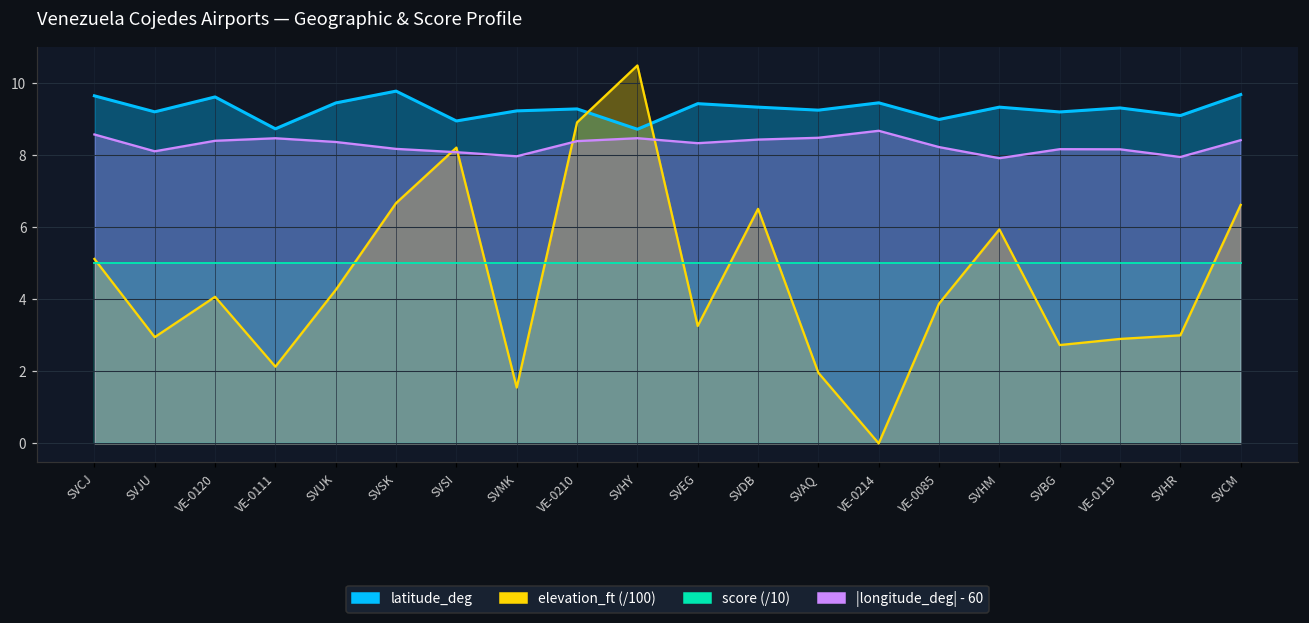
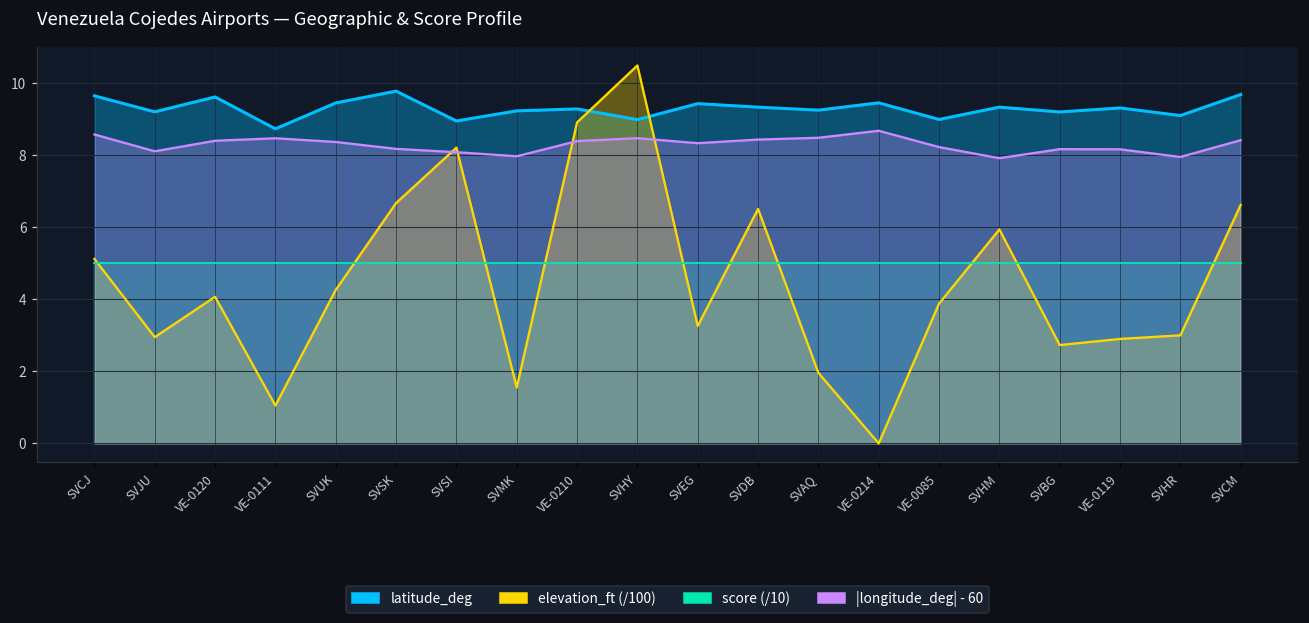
  {
    "latitude_deg": {
      "SVCJ": 9.6,
      "SVJU": 9.2,
      "VE-0120": 9.6,
      "VE-0111": 8.7,
      "SVUK": 9.4,
      "SVSK": 9.8,
      "SVSI": 8.9,
      "SVMK": 9.2,
      "VE-0210": 9.3,
-     "SVHY": 8.7,
+     "SVHY": 9.0,
      "SVEG": 9.4,
      "SVDB": 9.3,
      "SVAQ": 9.3,
      "VE-0214": 9.5,
      "VE-0085": 9.0,
      "SVHM": 9.3,
      "SVBG": 9.2,
      "VE-0119": 9.3,
      "SVHR": 9.1,
      "SVCM": 9.7
    },
    "elevation_ft (/100)": {
      "SVCJ": 5.1,
      "SVJU": 3.0,
      "VE-0120": 4.1,
-     "VE-0111": 2.1,
+     "VE-0111": 1.1,
      "SVUK": 4.3,
      "SVSK": 6.7,
      "SVSI": 8.2,
      "SVMK": 1.6,
      "VE-0210": 8.9,
      "SVHY": 10.5,
      "SVEG": 3.3,
      "SVDB": 6.5,
      "SVAQ": 2.0,
      "VE-0214": 0.0,
      "VE-0085": 3.9,
      "SVHM": 5.9,
      "SVBG": 2.7,
      "VE-0119": 2.9,
      "SVHR": 3.0,
      "SVCM": 6.6
    },
    "score (/10)": {
      "SVCJ": 5.0,
      "SVJU": 5.0,
      "VE-0120": 5.0,
      "VE-0111": 5.0,
      "SVUK": 5.0,
      "SVSK": 5.0,
      "SVSI": 5.0,
      "SVMK": 5.0,
      "VE-0210": 5.0,
      "SVHY": 5.0,
      "SVEG": 5.0,
      "SVDB": 5.0,
      "SVAQ": 5.0,
      "VE-0214": 5.0,
      "VE-0085": 5.0,
      "SVHM": 5.0,
      "SVBG": 5.0,
      "VE-0119": 5.0,
      "SVHR": 5.0,
      "SVCM": 5.0
    },
    "|longitude_deg| - 60": {
      "SVCJ": 8.6,
      "SVJU": 8.1,
      "VE-0120": 8.4,
      "VE-0111": 8.5,
      "SVUK": 8.4,
      "SVSK": 8.2,
      "SVSI": 8.1,
      "SVMK": 8.0,
      "VE-0210": 8.4,
      "SVHY": 8.5,
      "SVEG": 8.3,
      "SVDB": 8.4,
      "SVAQ": 8.5,
      "VE-0214": 8.7,
      "VE-0085": 8.2,
      "SVHM": 7.9,
      "SVBG": 8.2,
      "VE-0119": 8.2,
      "SVHR": 7.9,
      "SVCM": 8.4
    }
  }
